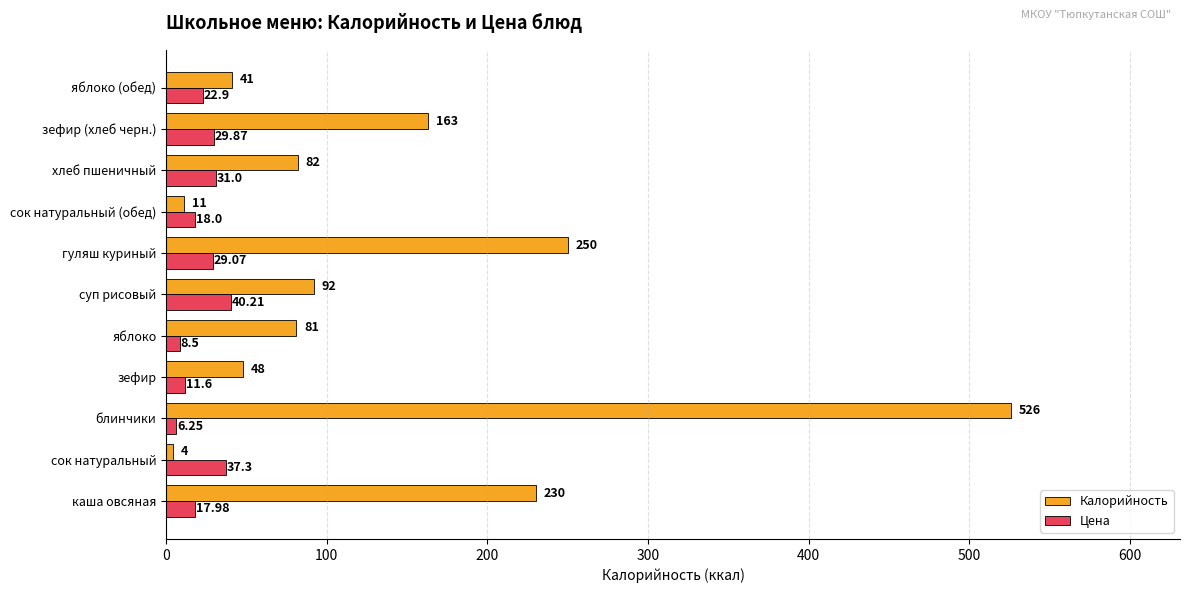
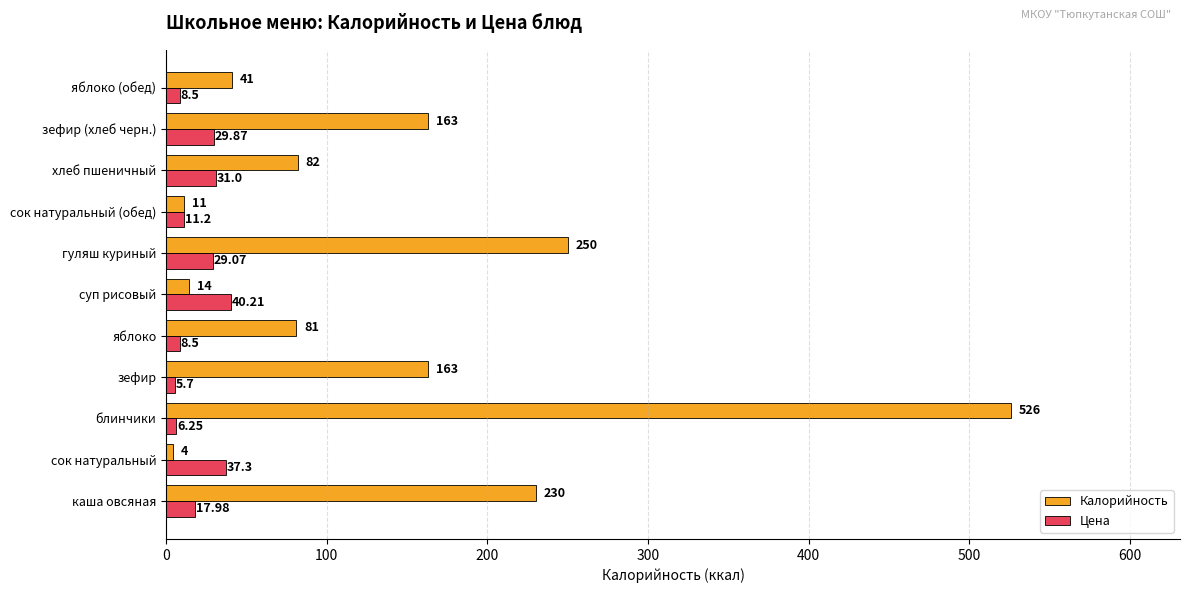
  {
    "Калорийность": {
      "яблоко (обед)": 41,
      "зефир (хлеб черн.)": 163,
      "хлеб пшеничный": 82,
      "сок натуральный (обед)": 11,
      "гуляш куриный": 250,
-     "суп рисовый": 92,
+     "суп рисовый": 14,
      "яблоко": 81,
-     "зефир": 48,
+     "зефир": 163,
      "блинчики": 526,
      "сок натуральный": 4,
      "каша овсяная": 230
    },
    "Цена": {
-     "яблоко (обед)": 22.9,
+     "яблоко (обед)": 8.5,
      "зефир (хлеб черн.)": 29.87,
      "хлеб пшеничный": 31.0,
-     "сок натуральный (обед)": 18.0,
+     "сок натуральный (обед)": 11.2,
      "гуляш куриный": 29.07,
      "суп рисовый": 40.21,
      "яблоко": 8.5,
-     "зефир": 11.6,
+     "зефир": 5.7,
      "блинчики": 6.25,
      "сок натуральный": 37.3,
      "каша овсяная": 17.98
    }
  }
